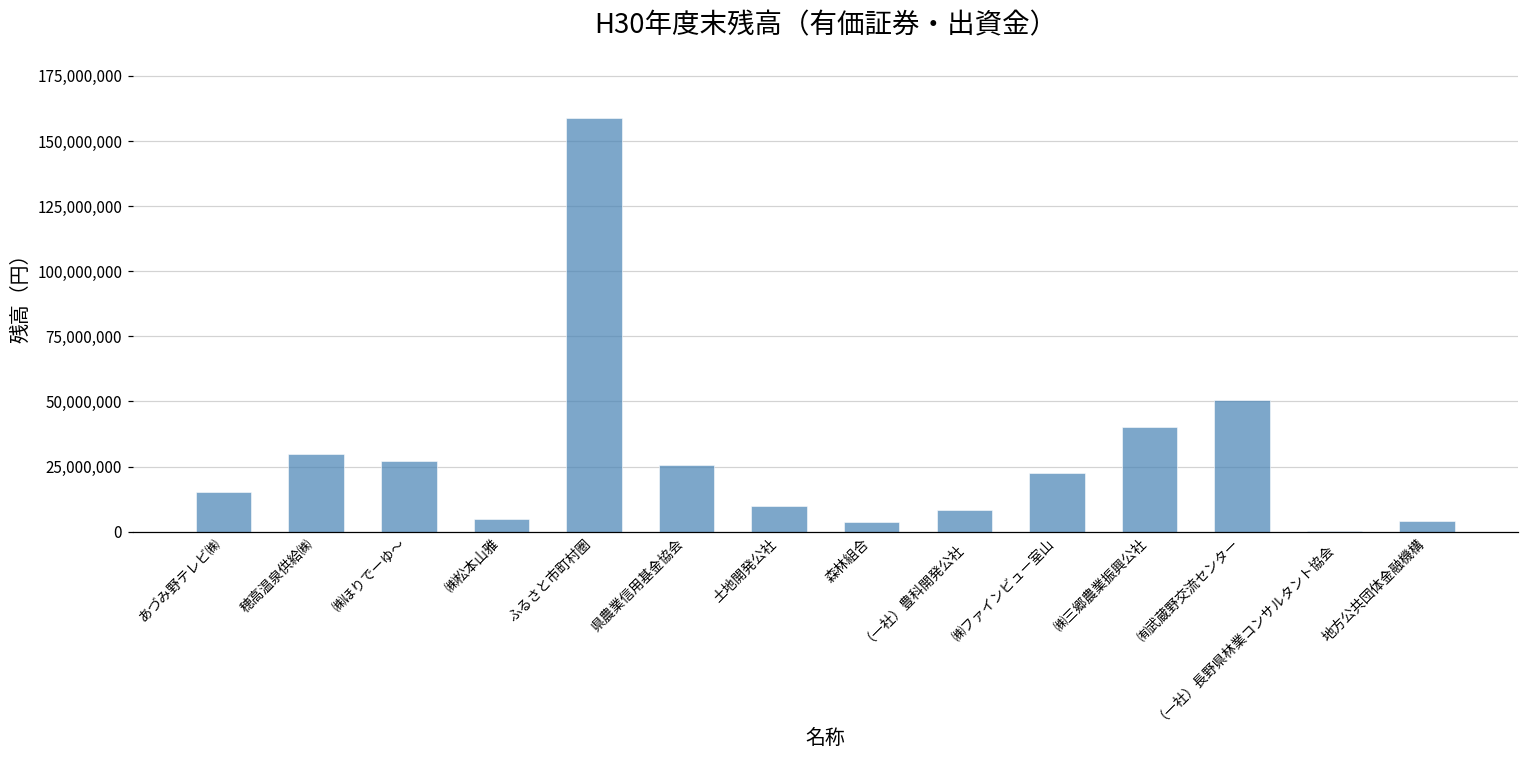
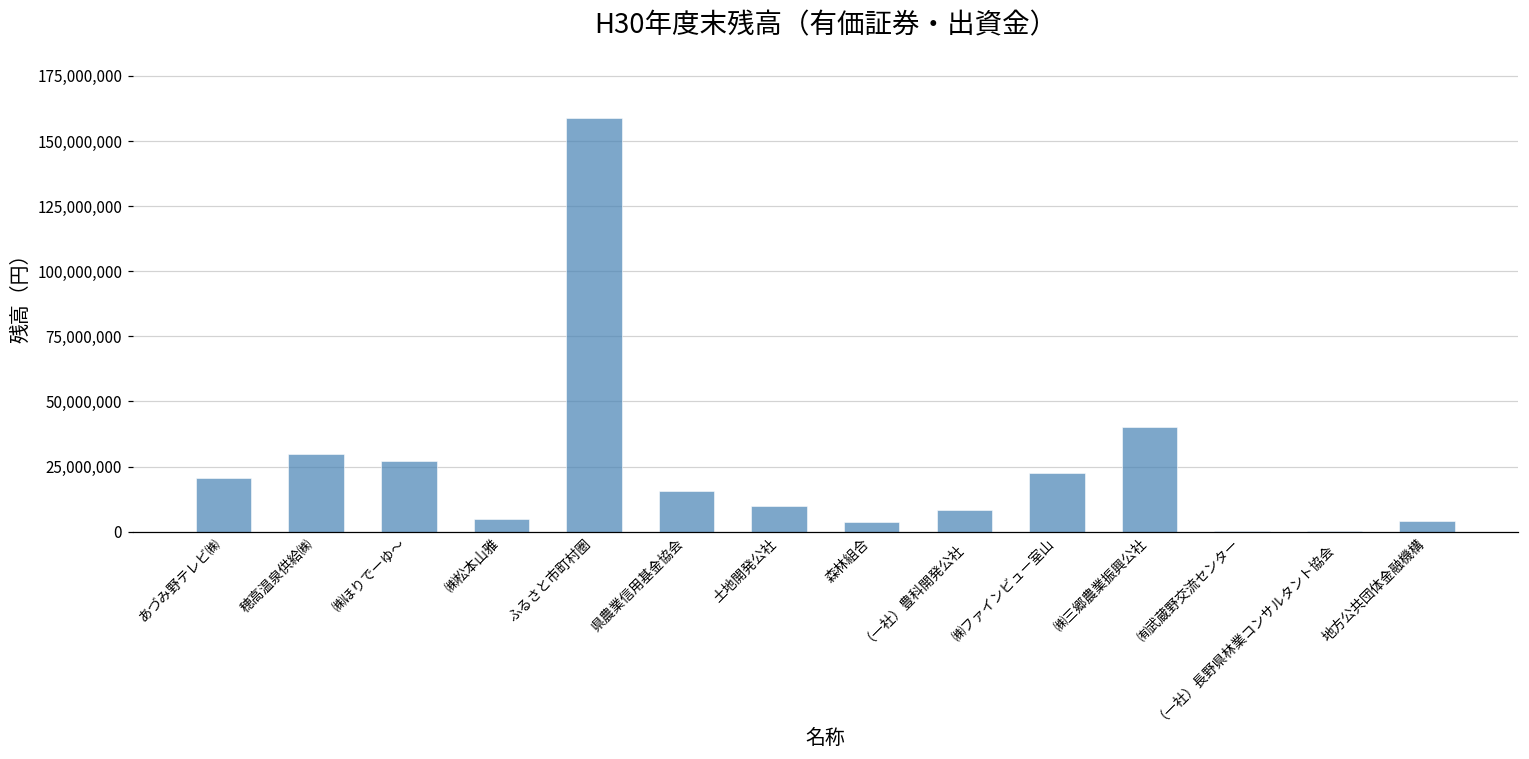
  {
-   "あづみ野テレビ㈱": "15,000,000",
+   "あづみ野テレビ㈱": "21,000,000",
    "穂高温泉供給㈱": "30,000,000",
    "㈱ほりでーゆ～": "27,000,000",
    "㈱松本山雅": "5,000,000",
    "ふるさと市町村圏": "159,000,000",
-   "県農業信用基金協会": "26,000,000",
+   "県農業信用基金協会": "16,000,000",
    "土地開発公社": "10,000,000",
    "森林組合": "4,000,000",
    "（一社）豊科開発公社": "8,000,000",
    "㈱ファインビュー室山": "23,000,000",
    "㈱三郷農業振興公社": "40,000,000",
-   "㈲武蔵野交流センター": "50,000,000",
+   "㈲武蔵野交流センター": "0",
    "地方公共団体金融機構": "4,000,000"
  }
